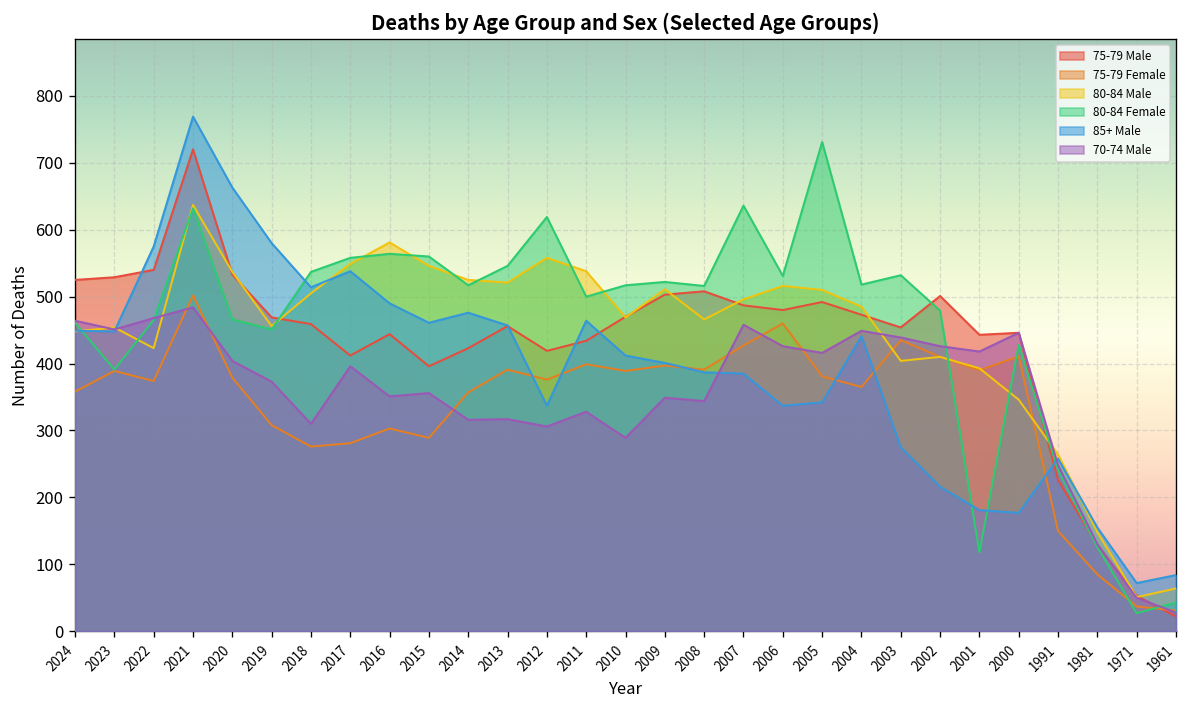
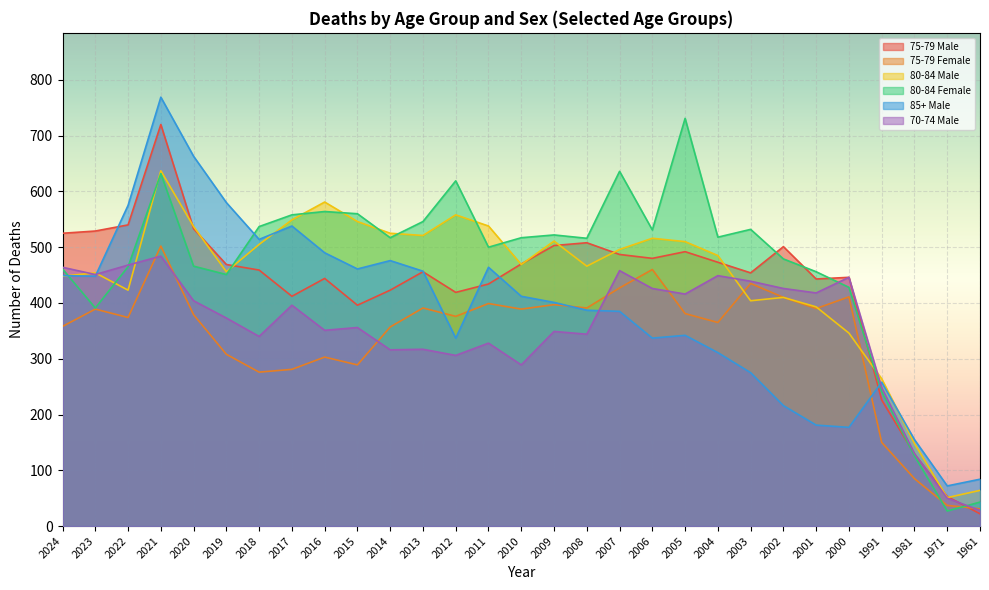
  {
    "80-84 Female": {
      "2021": 630,
      "2020": 470,
      "2019": 450,
      "2018": 540,
      "2017": 560,
      "2016": 560,
      "2015": 560,
      "2014": 520,
      "2013": 550,
      "2012": 620,
      "2011": 500,
      "2010": 520,
      "2009": 520,
      "2008": 520,
      "2007": 640,
      "2006": 530,
      "2005": 730,
      "2004": 520,
      "2003": 530,
      "2002": 480,
-     "2001": 120,
+     "2001": 460,
      "2000": 430,
      "1991": 240,
      "1971": 30,
      "1961": 40
    },
    "85+ Male": {
      "2022": 580,
      "2021": 770,
      "2020": 660,
      "2019": 580,
      "2018": 510,
      "2017": 540,
      "2016": 490,
      "2015": 460,
      "2014": 480,
      "2012": 340,
      "2011": 460,
      "2010": 410,
      "2007": 390,
      "2006": 340,
      "2005": 340,
-     "2004": 440,
+     "2004": 310,
      "2003": 280,
      "2002": 220,
      "2001": 180,
      "2000": 180,
      "1991": 260,
      "1981": 160,
      "1971": 70,
      "1961": 80
    },
    "70-74 Male": {
      "2021": 480,
      "2020": 400,
      "2019": 370,
-     "2018": 310,
+     "2018": 340,
      "2017": 400,
      "2016": 350,
      "2015": 360,
      "2014": 320,
      "2013": 320,
      "2012": 310,
      "2011": 330,
      "2010": 290,
      "2009": 350,
      "2008": 340,
      "2007": 460,
      "2006": 430,
      "2005": 420,
      "2004": 450,
      "2002": 430,
      "2001": 420,
      "1991": 250
    }
  }
